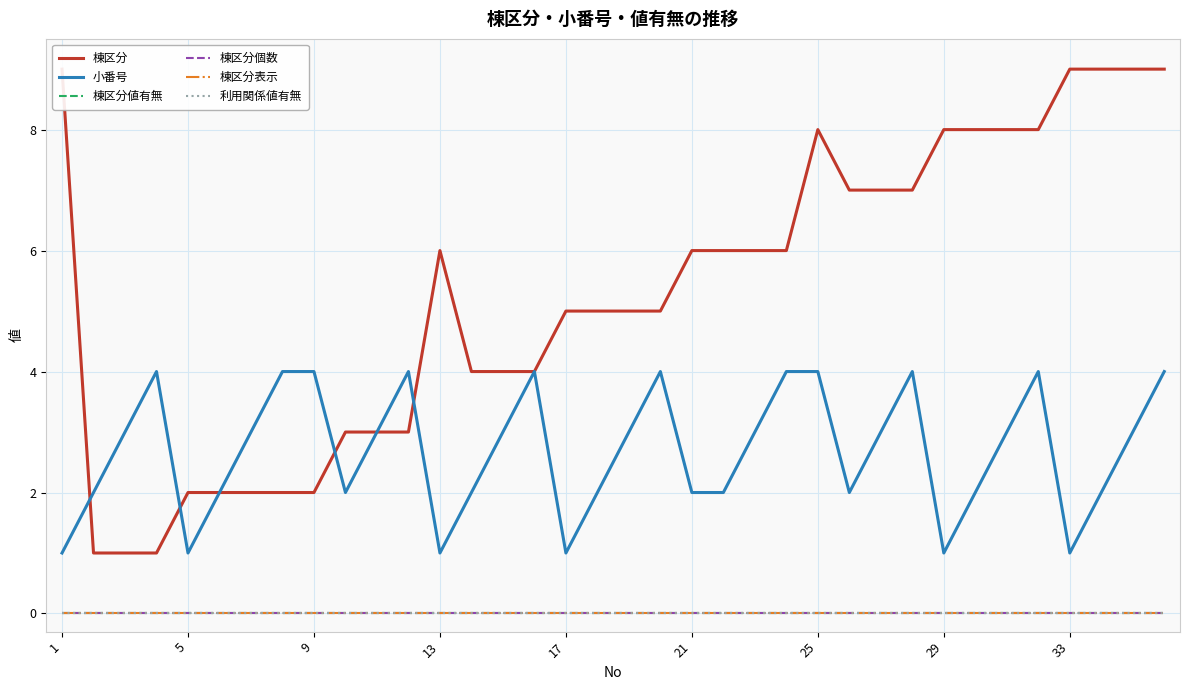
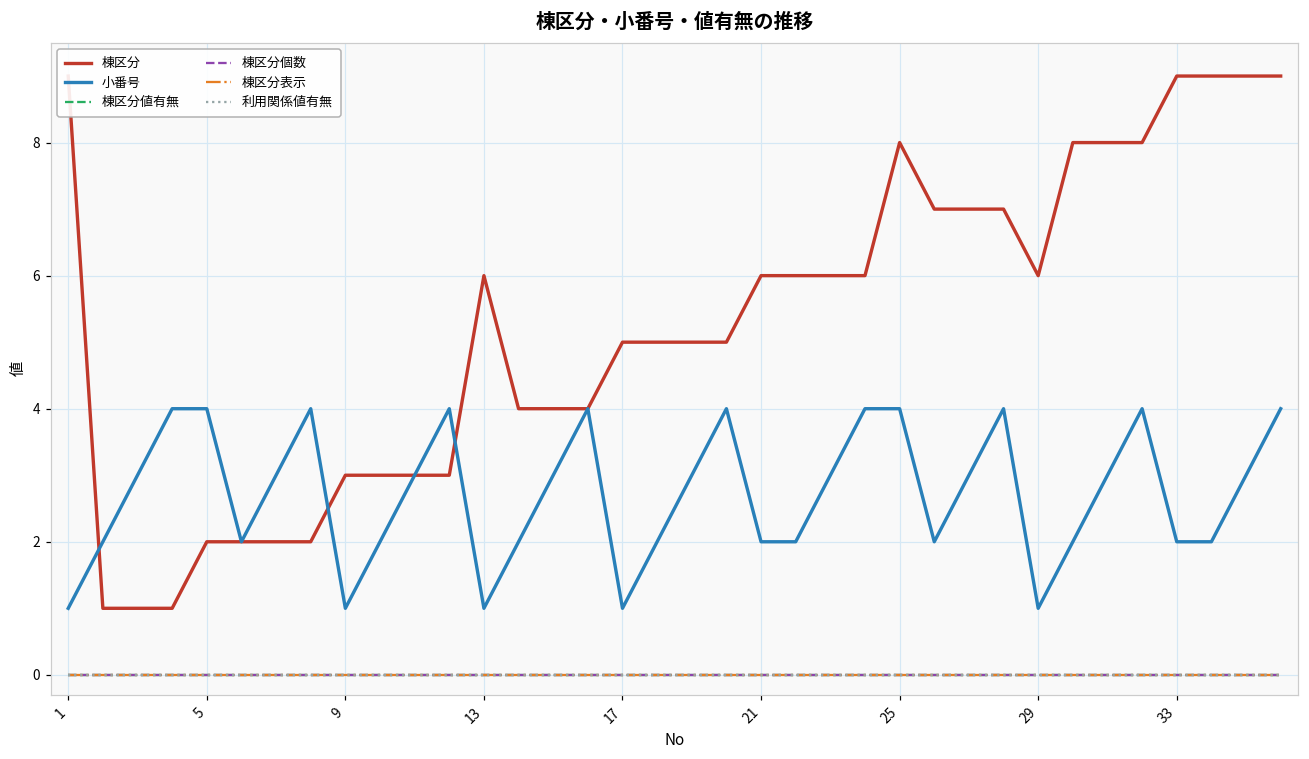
  {
    "棟区分": {
      "5": 2,
-     "9": 2,
+     "9": 3,
      "13": 6,
      "17": 5,
      "21": 6,
      "25": 8,
-     "29": 8,
+     "29": 6,
      "33": 9
    },
    "小番号": {
      "1": 1,
-     "5": 1,
-     "9": 4,
+     "5": 4,
+     "9": 1,
      "13": 1,
      "17": 1,
      "21": 2,
      "25": 4,
      "29": 1,
-     "33": 1
+     "33": 2
    },
    "利用関係値有無": {
      "1": 0,
      "5": 0,
      "9": 0,
      "13": 0,
      "17": 0,
      "21": 0,
      "25": 0,
      "29": 0,
      "33": 0
    }
  }
